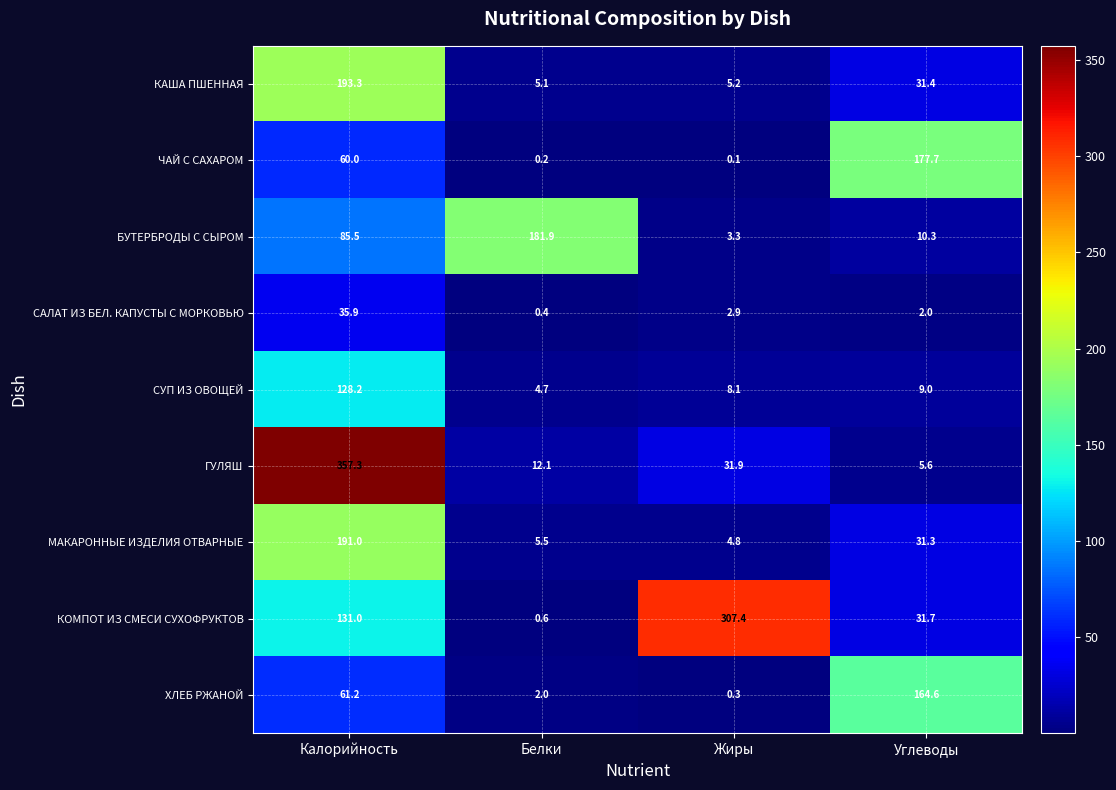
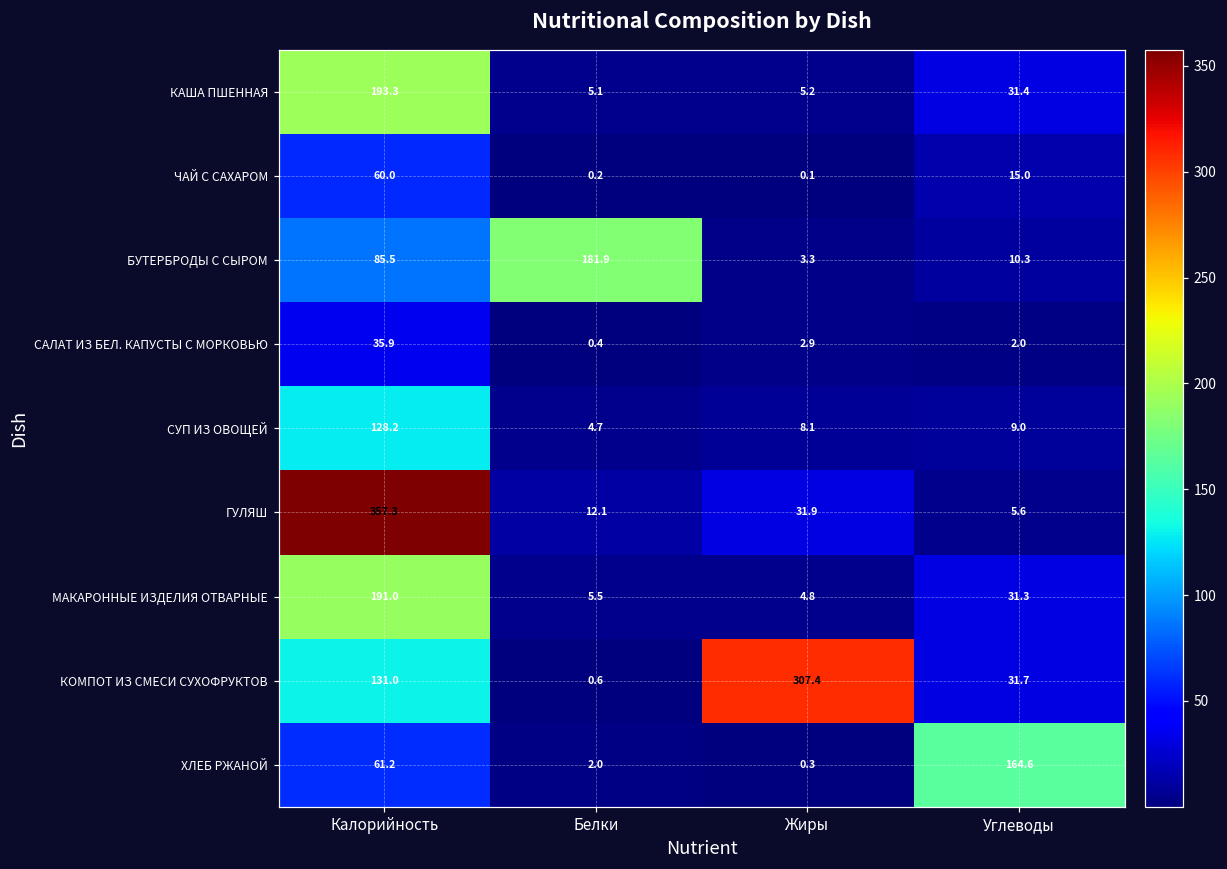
  {
    "КАША ПШЕННАЯ": {
      "Калорийность": 193.3,
      "Белки": 5.1,
      "Жиры": 5.2,
      "Углеводы": 31.4
    },
    "ЧАЙ С САХАРОМ": {
      "Калорийность": 60.0,
      "Белки": 0.2,
      "Жиры": 0.1,
-     "Углеводы": 177.7
+     "Углеводы": 15.0
    },
    "БУТЕРБРОДЫ С СЫРОМ": {
      "Калорийность": 85.5,
      "Белки": 181.9,
      "Жиры": 3.3,
      "Углеводы": 10.3
    },
    "САЛАТ ИЗ БЕЛ. КАПУСТЫ С МОРКОВЬЮ": {
      "Калорийность": 35.9,
      "Белки": 0.4,
      "Жиры": 2.9,
      "Углеводы": 2.0
    },
    "СУП ИЗ ОВОЩЕЙ": {
      "Калорийность": 128.2,
      "Белки": 4.7,
      "Жиры": 8.1,
      "Углеводы": 9.0
    },
    "ГУЛЯШ": {
      "Калорийность": 357.3,
      "Белки": 12.1,
      "Жиры": 31.9,
      "Углеводы": 5.6
    },
    "МАКАРОННЫЕ ИЗДЕЛИЯ ОТВАРНЫЕ": {
      "Калорийность": 191.0,
      "Белки": 5.5,
      "Жиры": 4.8,
      "Углеводы": 31.3
    },
    "КОМПОТ ИЗ СМЕСИ СУХОФРУКТОВ": {
      "Калорийность": 131.0,
      "Белки": 0.6,
      "Жиры": 307.4,
      "Углеводы": 31.7
    },
    "ХЛЕБ РЖАНОЙ": {
      "Калорийность": 61.2,
      "Белки": 2.0,
      "Жиры": 0.3,
      "Углеводы": 164.6
    }
  }
